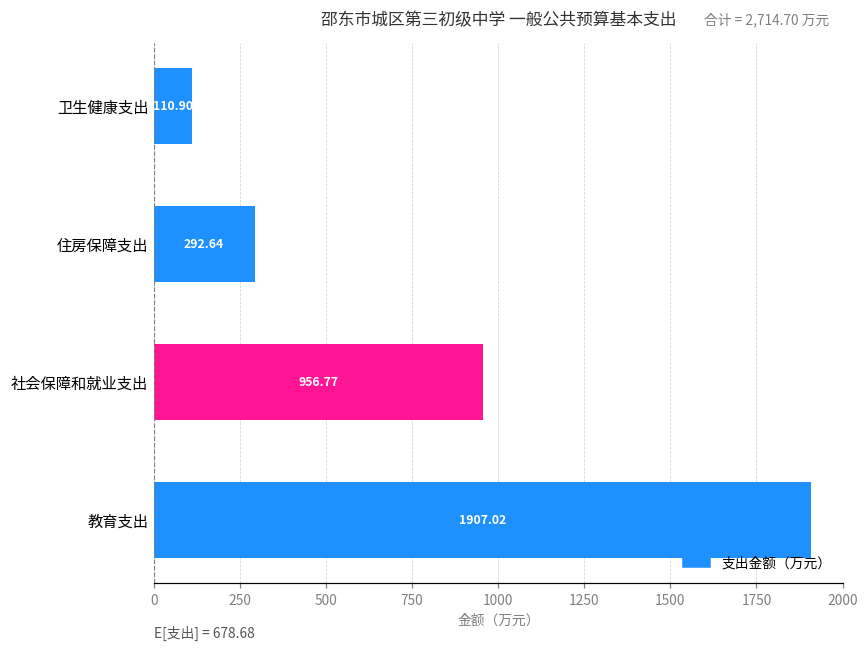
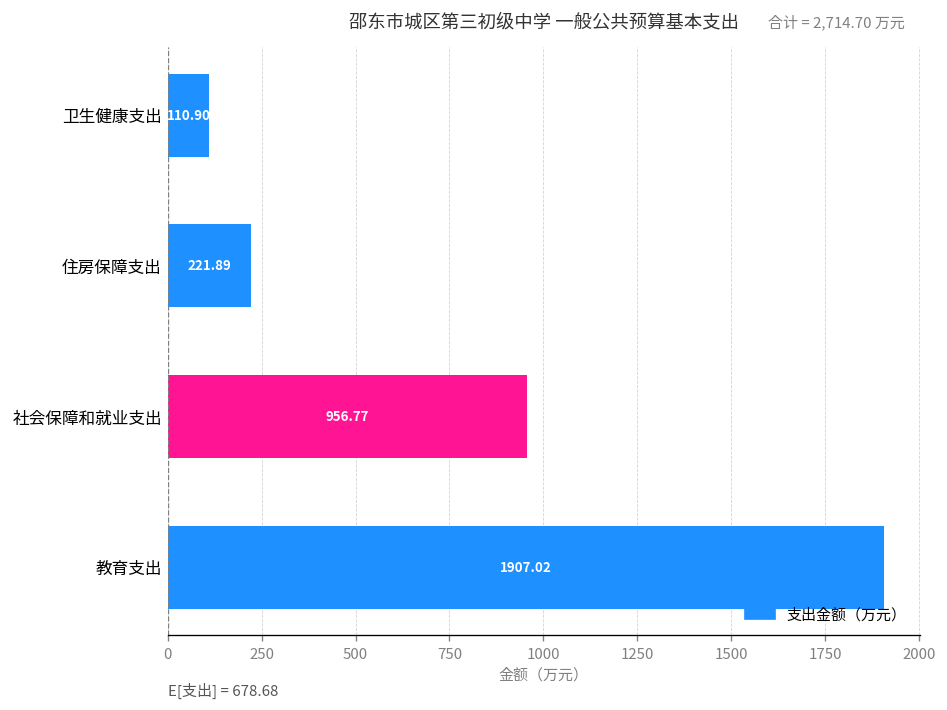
  {
    "卫生健康支出": 110.90,
-   "住房保障支出": 292.64,
+   "住房保障支出": 221.89,
    "社会保障和就业支出": 956.77,
    "教育支出": 1907.02
  }
